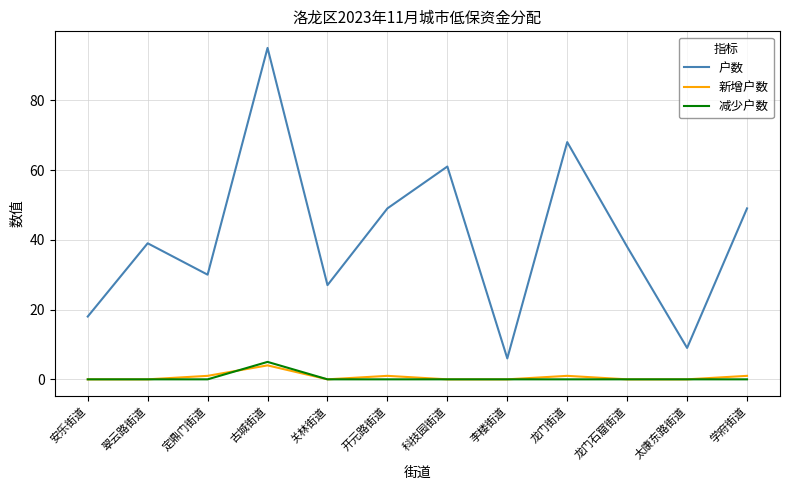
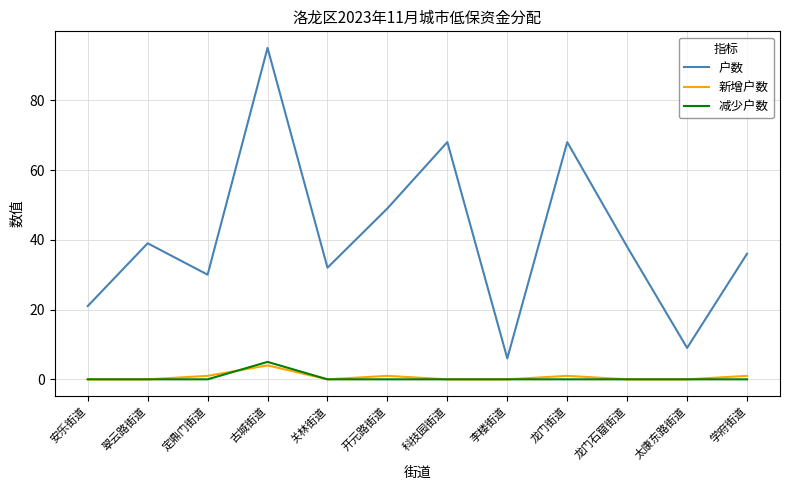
  {
    "户数": {
-     "安乐街道": 18,
+     "安乐街道": 21,
      "翠云路街道": 39,
      "定鼎门街道": 30,
      "古城街道": 95,
-     "关林街道": 27,
+     "关林街道": 32,
      "开元路街道": 49,
-     "科技园街道": 61,
+     "科技园街道": 68,
      "李楼街道": 6,
      "龙门街道": 68,
      "龙门石窟街道": 38,
      "太康东路街道": 9,
-     "学府街道": 49
+     "学府街道": 36
    },
    "新增户数": {
      "定鼎门街道": 1,
      "古城街道": 4,
      "开元路街道": 1,
      "龙门街道": 1,
      "学府街道": 1
    },
    "减少户数": {
      "定鼎门街道": 0,
      "古城街道": 5,
      "开元路街道": 0,
      "龙门街道": 0,
      "学府街道": 0
    }
  }
